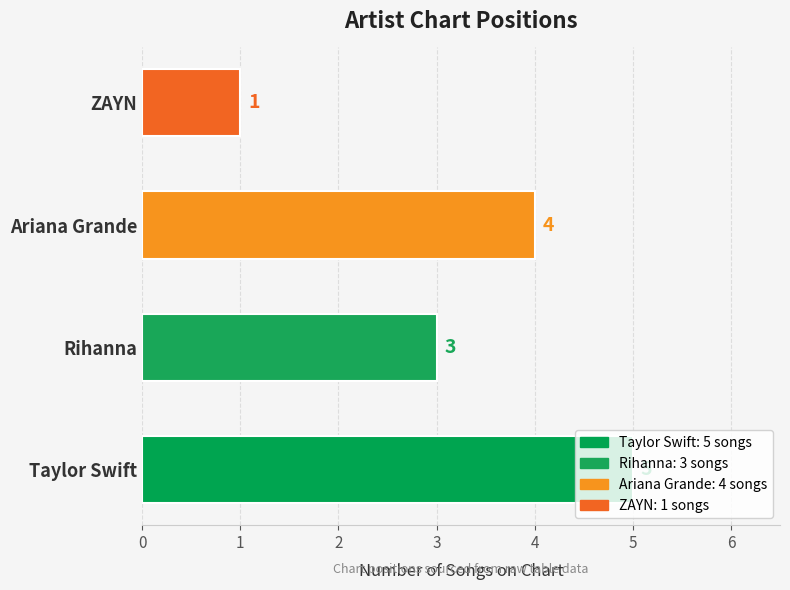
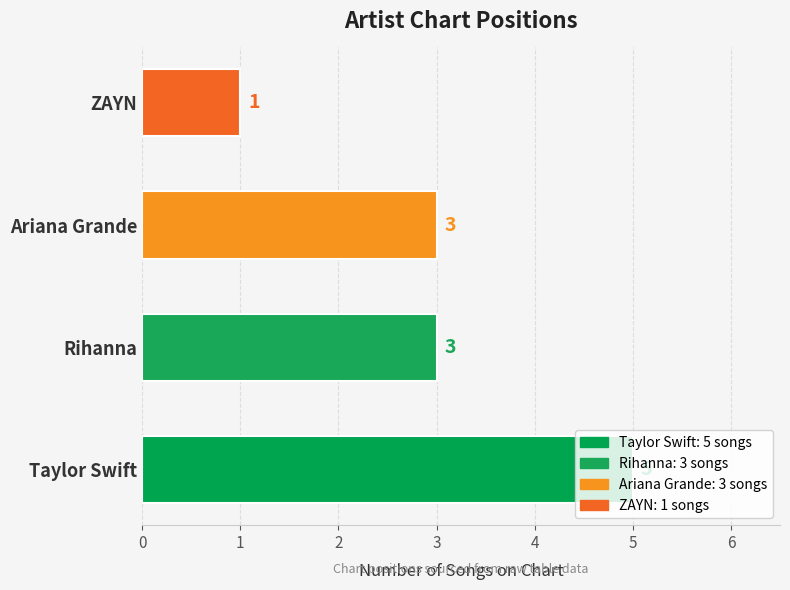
  {
    "ZAYN": 1,
-   "Ariana Grande": 4,
+   "Ariana Grande": 3,
    "Rihanna": 3
  }
